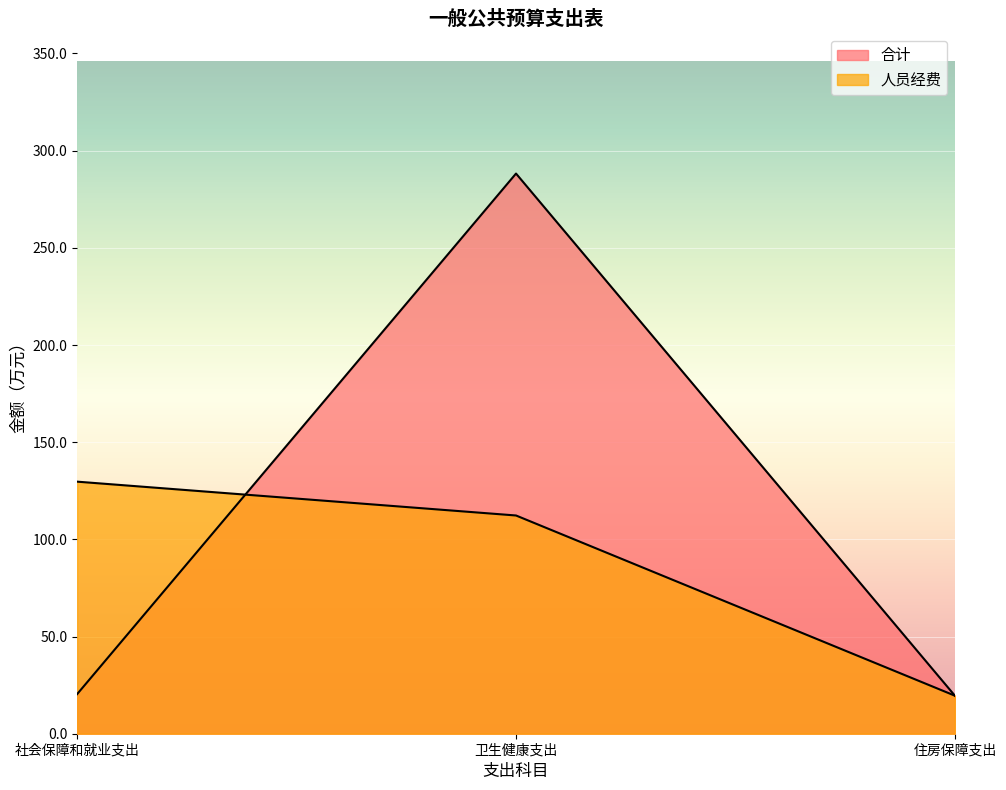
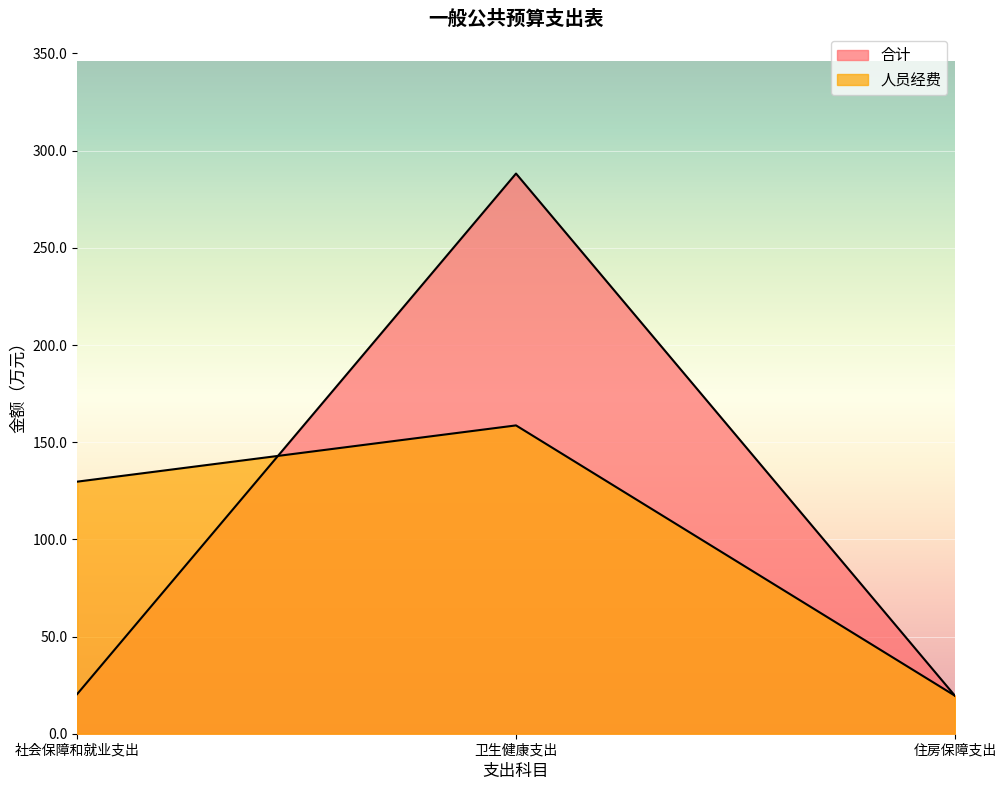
  {
    "合计": {
      "社会保障和就业支出": 20,
      "卫生健康支出": 288
    },
    "人员经费": {
      "社会保障和就业支出": 130,
-     "卫生健康支出": 112
+     "卫生健康支出": 159
    }
  }
